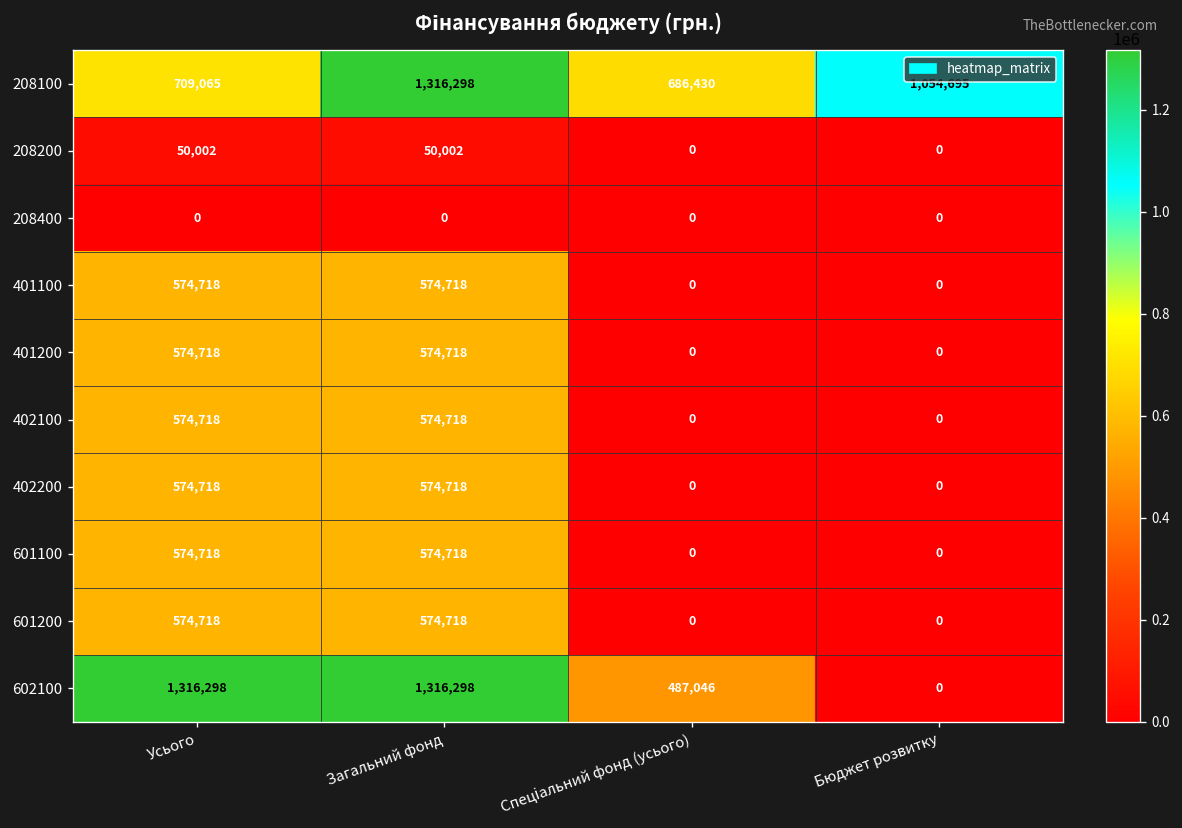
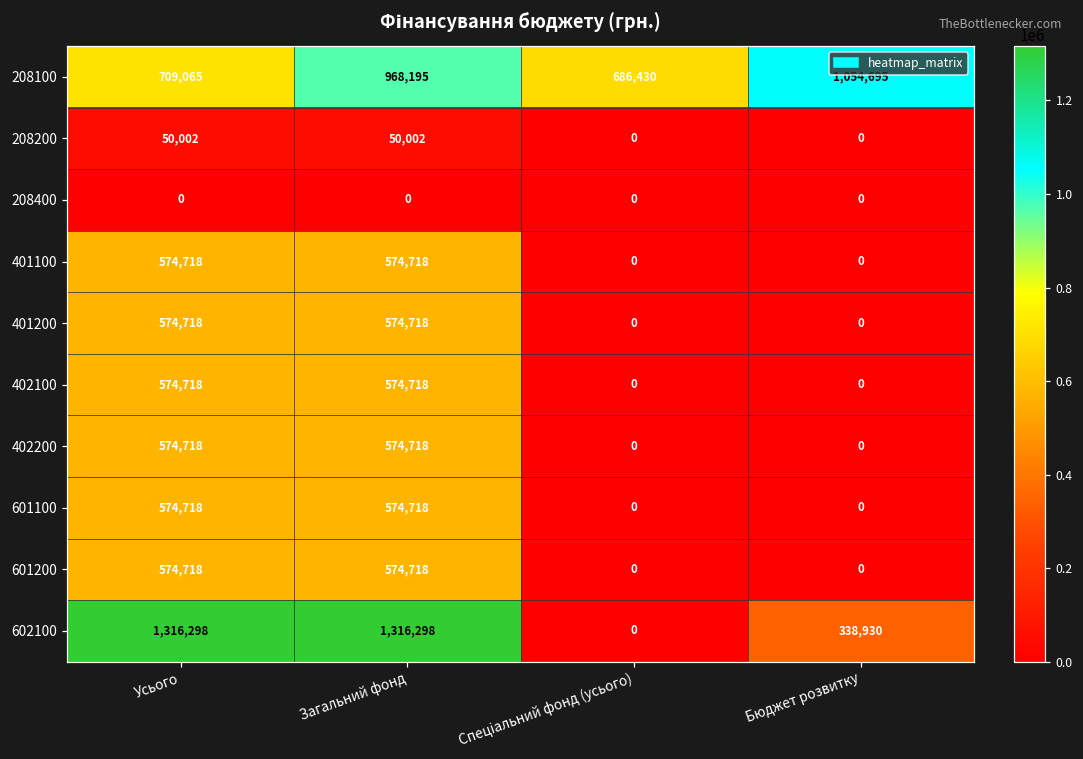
  {
    "208100": {
      "Усього": "709,065",
-     "Загальний фонд": "1,316,298",
+     "Загальний фонд": "968,195",
      "Спеціальний фонд (усього)": "686,430"
    },
    "208200": {
      "Усього": "50,002",
      "Загальний фонд": "50,002",
      "Спеціальний фонд (усього)": "0",
      "Бюджет розвитку": "0"
    },
    "208400": {
      "Усього": "0",
      "Загальний фонд": "0",
      "Спеціальний фонд (усього)": "0",
      "Бюджет розвитку": "0"
    },
    "401100": {
      "Усього": "574,718",
      "Загальний фонд": "574,718",
      "Спеціальний фонд (усього)": "0",
      "Бюджет розвитку": "0"
    },
    "401200": {
      "Усього": "574,718",
      "Загальний фонд": "574,718",
      "Спеціальний фонд (усього)": "0",
      "Бюджет розвитку": "0"
    },
    "402100": {
      "Усього": "574,718",
      "Загальний фонд": "574,718",
      "Спеціальний фонд (усього)": "0",
      "Бюджет розвитку": "0"
    },
    "402200": {
      "Усього": "574,718",
      "Загальний фонд": "574,718",
      "Спеціальний фонд (усього)": "0",
      "Бюджет розвитку": "0"
    },
    "601100": {
      "Усього": "574,718",
      "Загальний фонд": "574,718",
      "Спеціальний фонд (усього)": "0",
      "Бюджет розвитку": "0"
    },
    "601200": {
      "Усього": "574,718",
      "Загальний фонд": "574,718",
      "Спеціальний фонд (усього)": "0",
      "Бюджет розвитку": "0"
    },
    "602100": {
      "Усього": "1,316,298",
      "Загальний фонд": "1,316,298",
-     "Спеціальний фонд (усього)": "487,046",
-     "Бюджет розвитку": "0"
+     "Спеціальний фонд (усього)": "0",
+     "Бюджет розвитку": "338,930"
    }
  }
